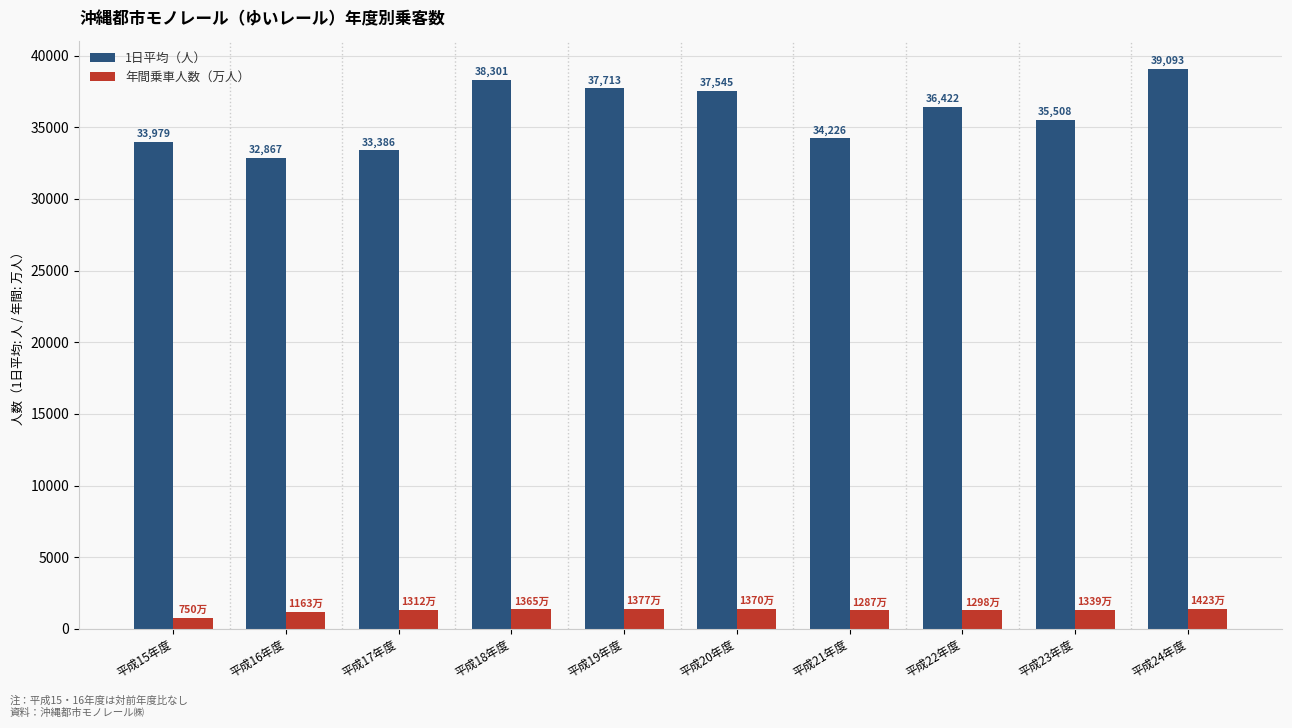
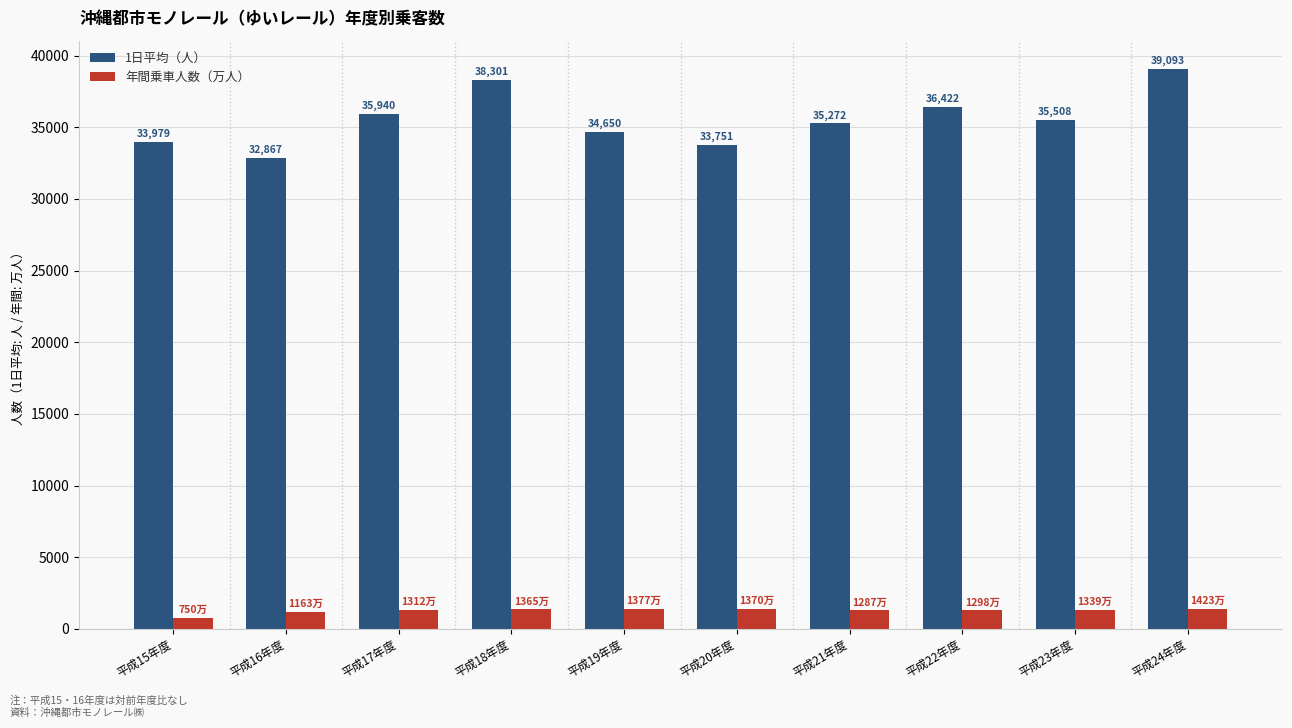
  {
    "1日平均（人）": {
      "平成15年度": "33,979",
      "平成16年度": "32,867",
-     "平成17年度": "33,386",
+     "平成17年度": "35,940",
      "平成18年度": "38,301",
-     "平成19年度": "37,713",
-     "平成20年度": "37,545",
-     "平成21年度": "34,226",
+     "平成19年度": "34,650",
+     "平成20年度": "33,751",
+     "平成21年度": "35,272",
      "平成22年度": "36,422",
      "平成23年度": "35,508",
      "平成24年度": "39,093"
    },
    "年間乗車人数（万人）": {
      "平成15年度": "750万",
      "平成16年度": "1163万",
      "平成17年度": "1312万",
      "平成18年度": "1365万",
      "平成19年度": "1377万",
      "平成20年度": "1370万",
      "平成21年度": "1287万",
      "平成22年度": "1298万",
      "平成23年度": "1339万",
      "平成24年度": "1423万"
    }
  }
